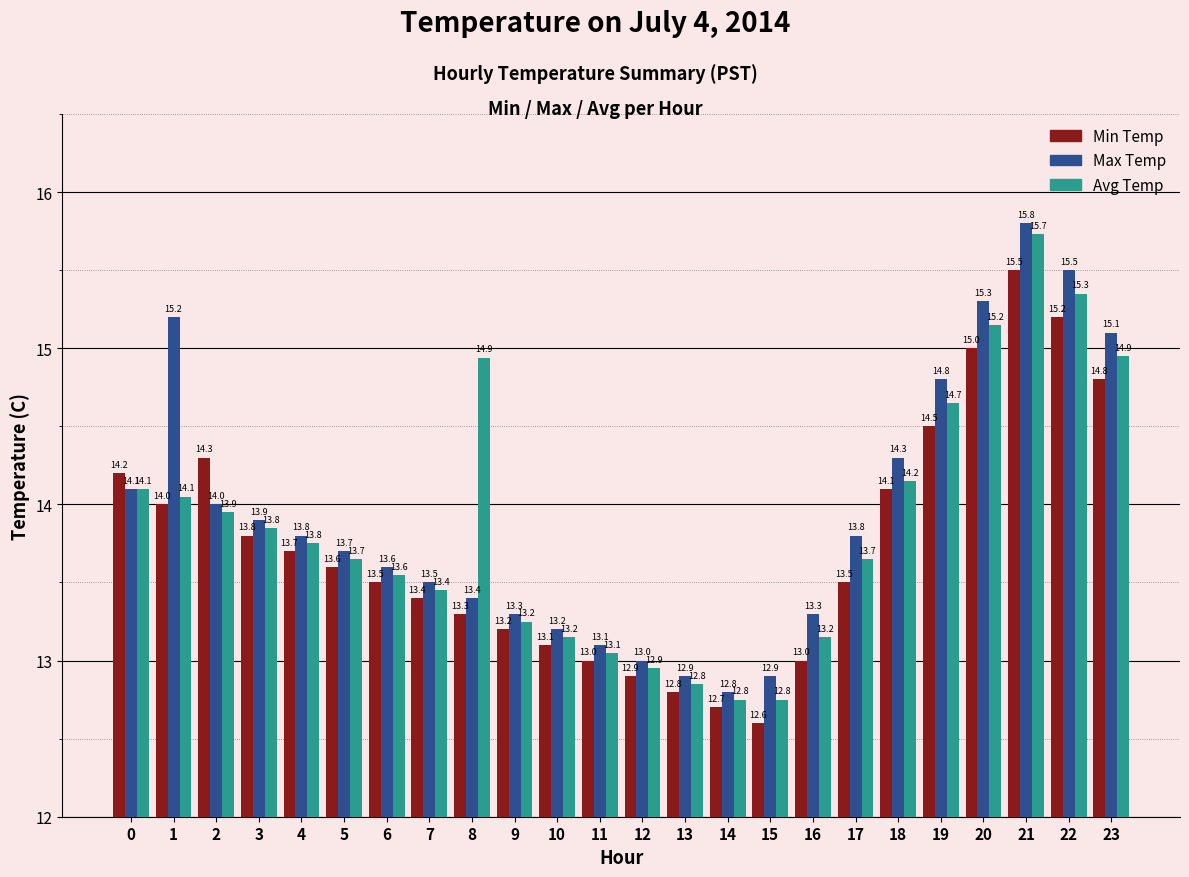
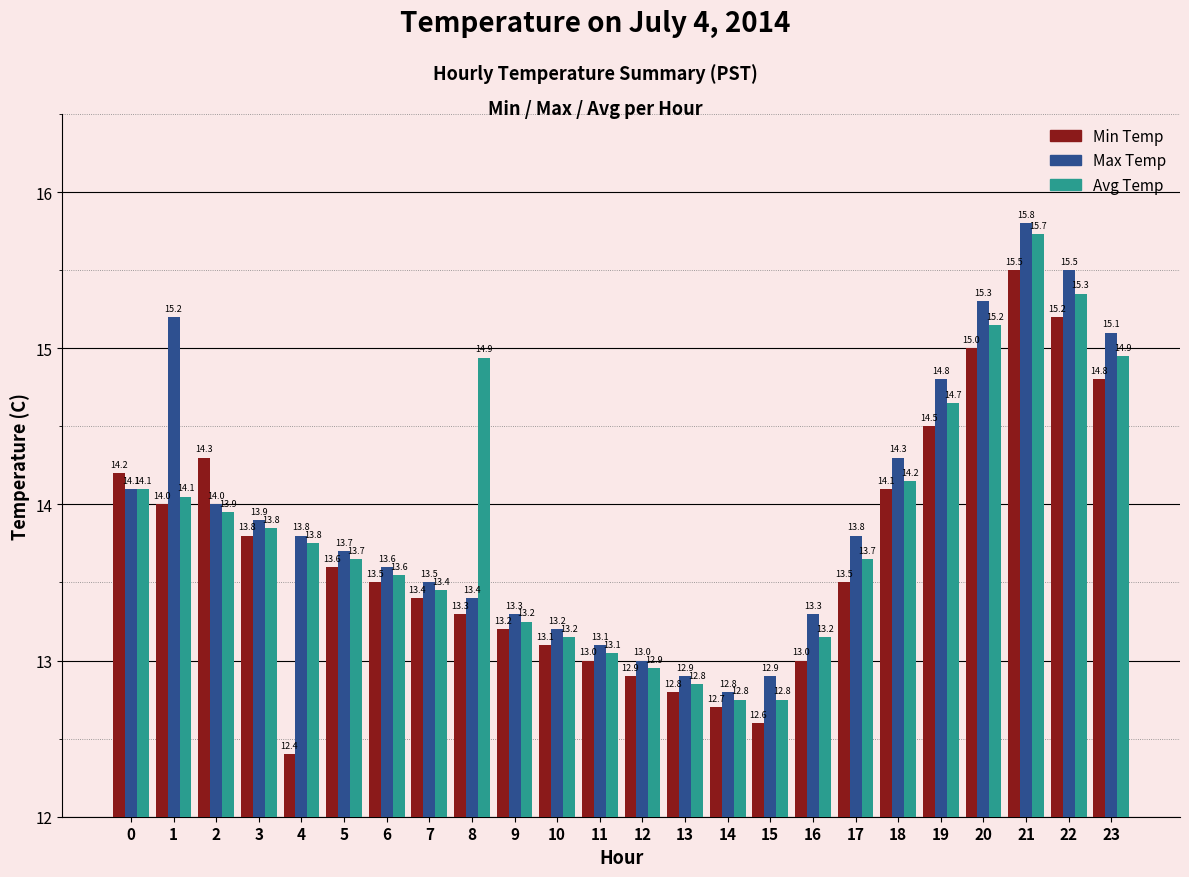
  {
    "Min Temp": {
      "0": 14.2,
      "1": 14.0,
      "2": 14.3,
      "3": 13.8,
-     "4": 13.7,
+     "4": 12.4,
      "5": 13.6,
      "6": 13.5,
      "7": 13.4,
      "8": 13.3,
      "9": 13.2,
      "10": 13.1,
      "11": 13.0,
      "12": 12.9,
      "13": 12.8,
      "14": 12.7,
      "15": 12.6,
      "16": 13.0,
      "17": 13.5,
      "18": 14.1,
      "19": 14.5,
      "20": 15.0,
      "21": 15.5,
      "22": 15.2,
      "23": 14.8
    },
    "Max Temp": {
      "1": 15.2,
      "2": 14.0,
      "3": 13.9,
      "4": 13.8,
      "5": 13.7,
      "6": 13.6,
      "7": 13.5,
      "8": 13.4,
      "9": 13.3,
      "10": 13.2,
      "11": 13.1,
      "12": 13.0,
      "13": 12.9,
      "14": 12.8,
      "15": 12.9,
      "16": 13.3,
      "17": 13.8,
      "18": 14.3,
      "19": 14.8,
      "20": 15.3,
      "21": 15.8,
      "22": 15.5,
      "23": 15.1
    },
    "Avg Temp": {
      "1": 14.1,
      "2": 13.9,
      "3": 13.8,
      "7": 13.4,
      "8": 14.9,
      "9": 13.2,
      "12": 12.9,
      "13": 12.8,
      "15": 12.8,
      "16": 13.2,
      "17": 13.7,
      "18": 14.2,
      "19": 14.7,
      "20": 15.2,
      "21": 15.7,
      "22": 15.3,
      "23": 14.9
    }
  }
